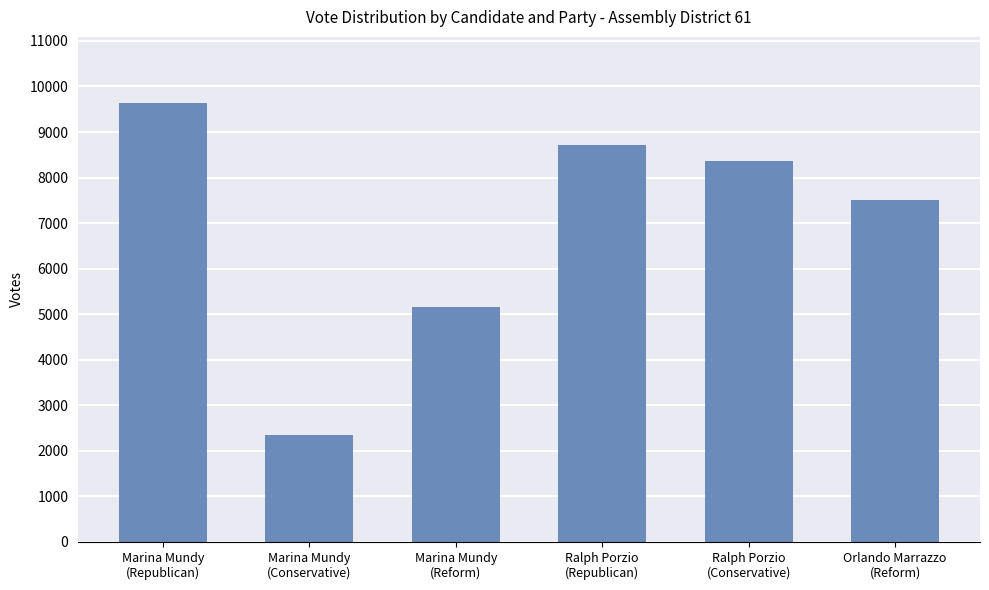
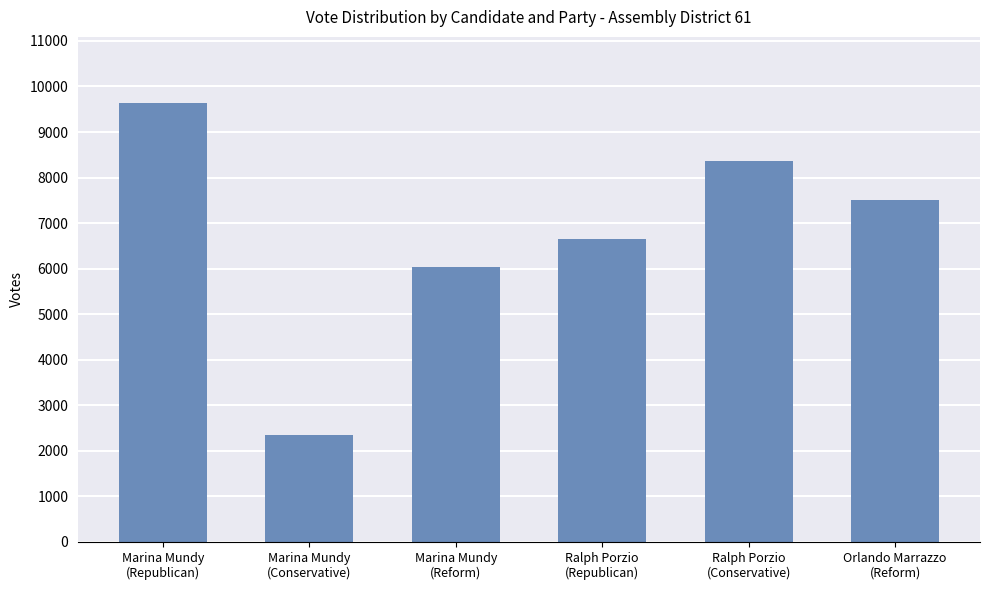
  {
    "Marina Mundy (Republican)": 9600,
    "Marina Mundy (Conservative)": 2300,
-   "Marina Mundy (Reform)": 5200,
-   "Ralph Porzio (Republican)": 8700,
+   "Marina Mundy (Reform)": 6000,
+   "Ralph Porzio (Republican)": 6700,
    "Ralph Porzio (Conservative)": 8400,
    "Orlando Marrazzo (Reform)": 7500
  }
